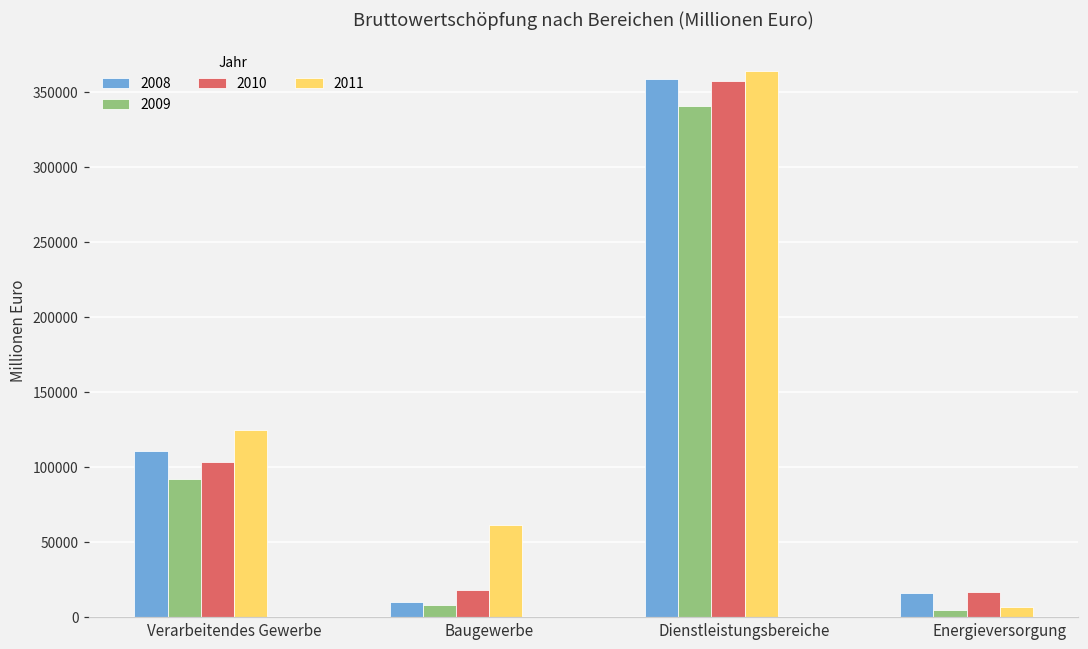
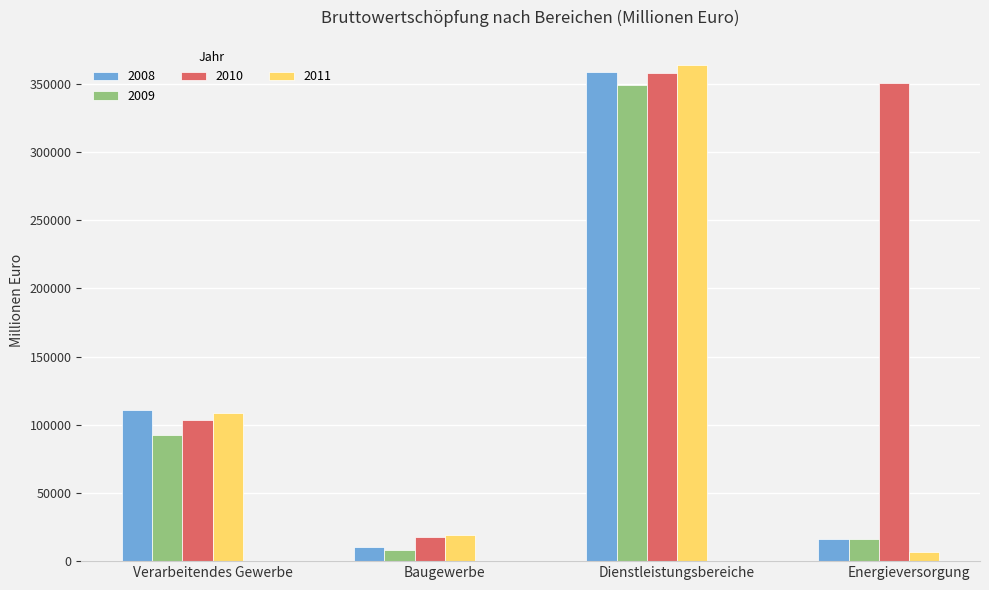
  {
    "2008": {
      "Verarbeitendes Gewerbe": 111000,
      "Baugewerbe": 10000,
      "Dienstleistungsbereiche": 359000,
      "Energieversorgung": 16000
    },
    "2009": {
      "Verarbeitendes Gewerbe": 92000,
      "Baugewerbe": 8000,
-     "Dienstleistungsbereiche": 341000,
-     "Energieversorgung": 5000
+     "Dienstleistungsbereiche": 349000,
+     "Energieversorgung": 17000
    },
    "2010": {
      "Verarbeitendes Gewerbe": 104000,
      "Baugewerbe": 18000,
      "Dienstleistungsbereiche": 358000,
-     "Energieversorgung": 17000
+     "Energieversorgung": 350000
    },
    "2011": {
-     "Verarbeitendes Gewerbe": 125000,
-     "Baugewerbe": 61000,
+     "Verarbeitendes Gewerbe": 109000,
+     "Baugewerbe": 19000,
      "Dienstleistungsbereiche": 364000,
      "Energieversorgung": 7000
    }
  }
